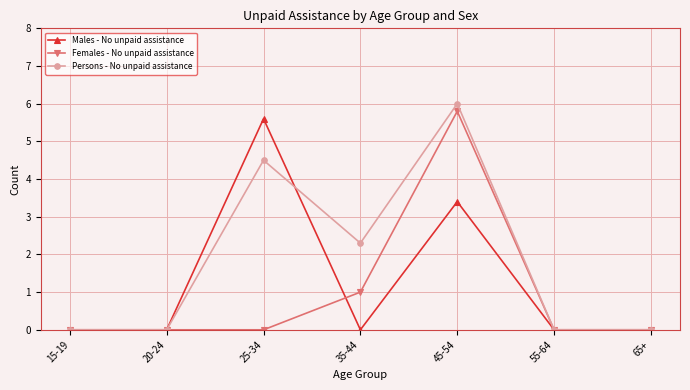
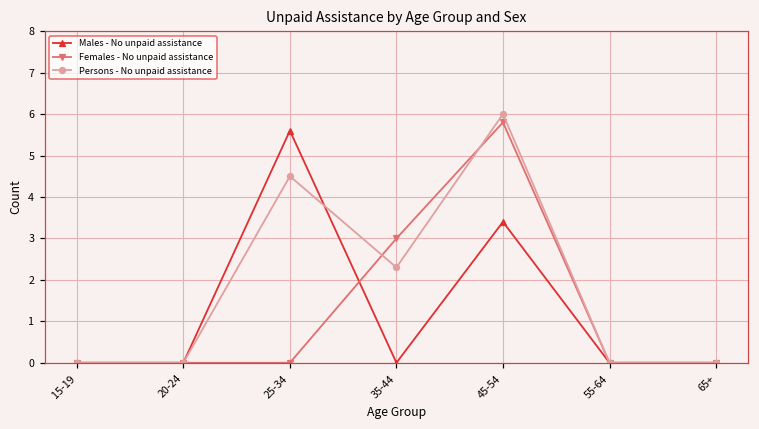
  {
    "Males - No unpaid assistance": {
      "25-34": 5.6,
      "35-44": 0,
      "45-54": 3.4
    },
    "Females - No unpaid assistance": {
      "25-34": 0,
-     "35-44": 1,
+     "35-44": 3,
      "45-54": 5.8
    },
    "Persons - No unpaid assistance": {
      "25-34": 4.5,
      "35-44": 2.3,
      "45-54": 6
    }
  }
